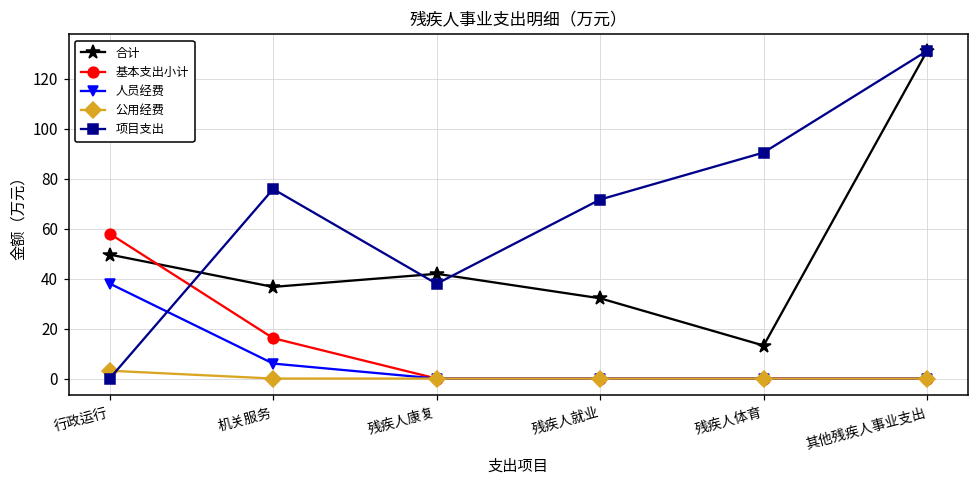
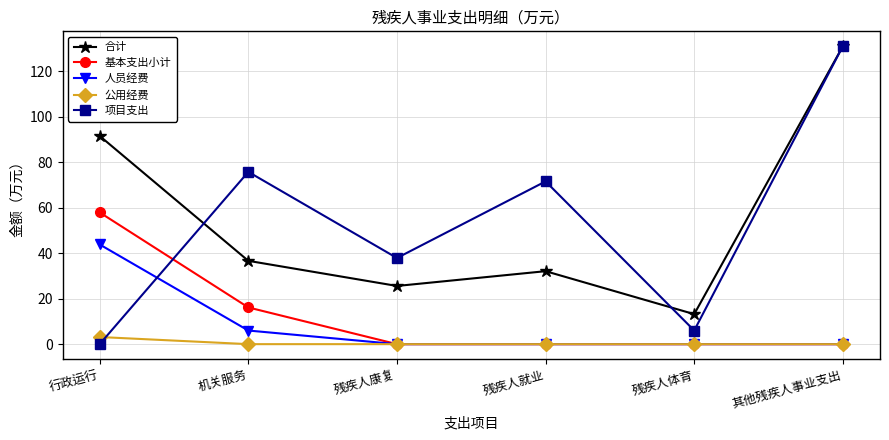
  {
    "合计": {
-     "行政运行": 50,
+     "行政运行": 92,
      "机关服务": 37,
-     "残疾人康复": 42,
+     "残疾人康复": 26,
      "残疾人就业": 32,
      "残疾人体育": 13
    },
    "基本支出小计": {
      "行政运行": 58,
      "机关服务": 16
    },
    "人员经费": {
-     "行政运行": 38,
+     "行政运行": 44,
      "机关服务": 6
    },
    "公用经费": {
      "行政运行": 3,
      "机关服务": 0
    },
    "项目支出": {
      "行政运行": 0,
      "机关服务": 76,
      "残疾人康复": 38,
      "残疾人就业": 72,
-     "残疾人体育": 90
+     "残疾人体育": 6
    }
  }
